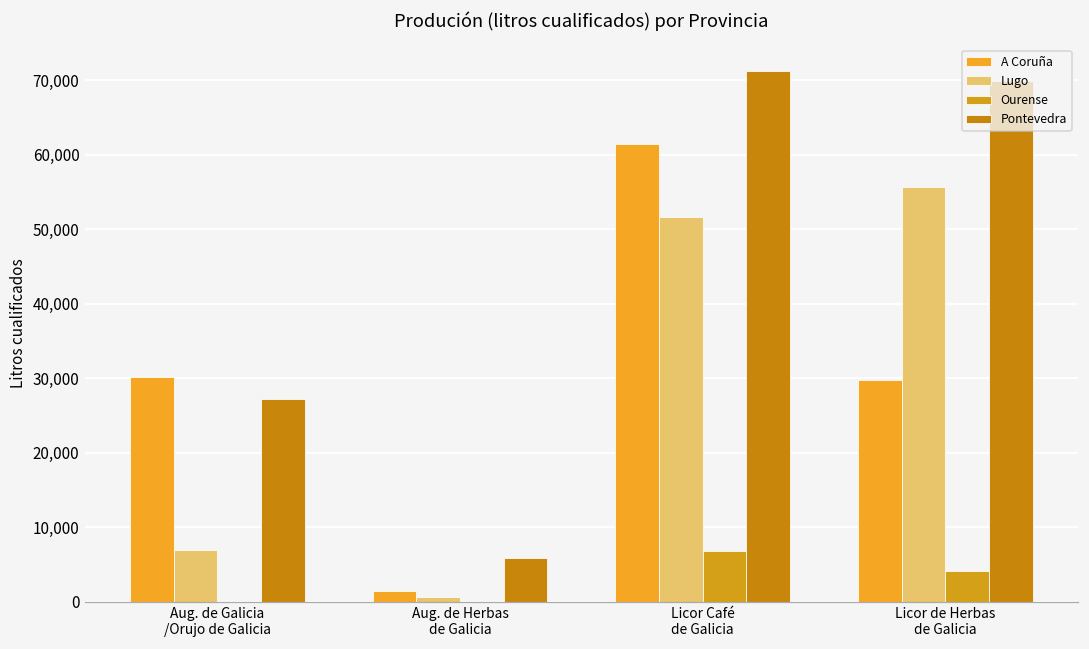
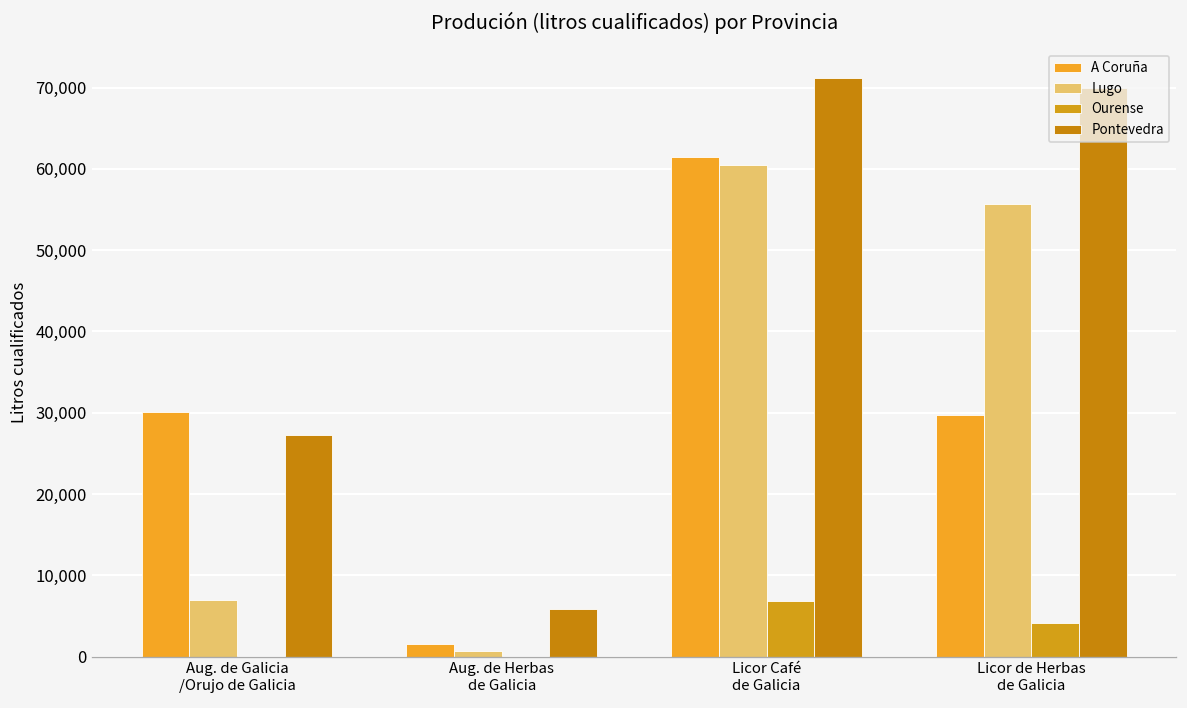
  {
    "Lugo": {
      "Aug. de Galicia /Orujo de Galicia": "7,000",
      "Aug. de Herbas de Galicia": "1,000",
-     "Licor Café de Galicia": "52,000",
+     "Licor Café de Galicia": "60,000",
      "Licor de Herbas de Galicia": "56,000"
    }
  }
